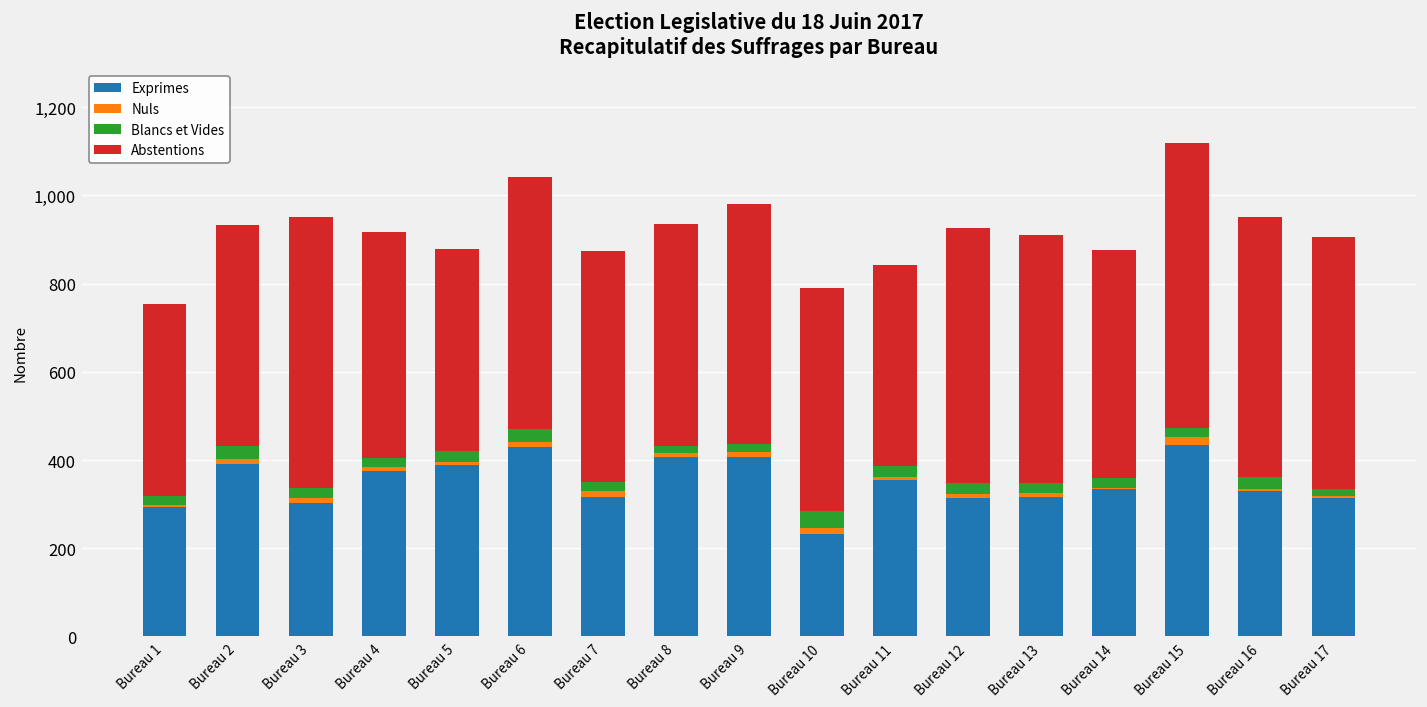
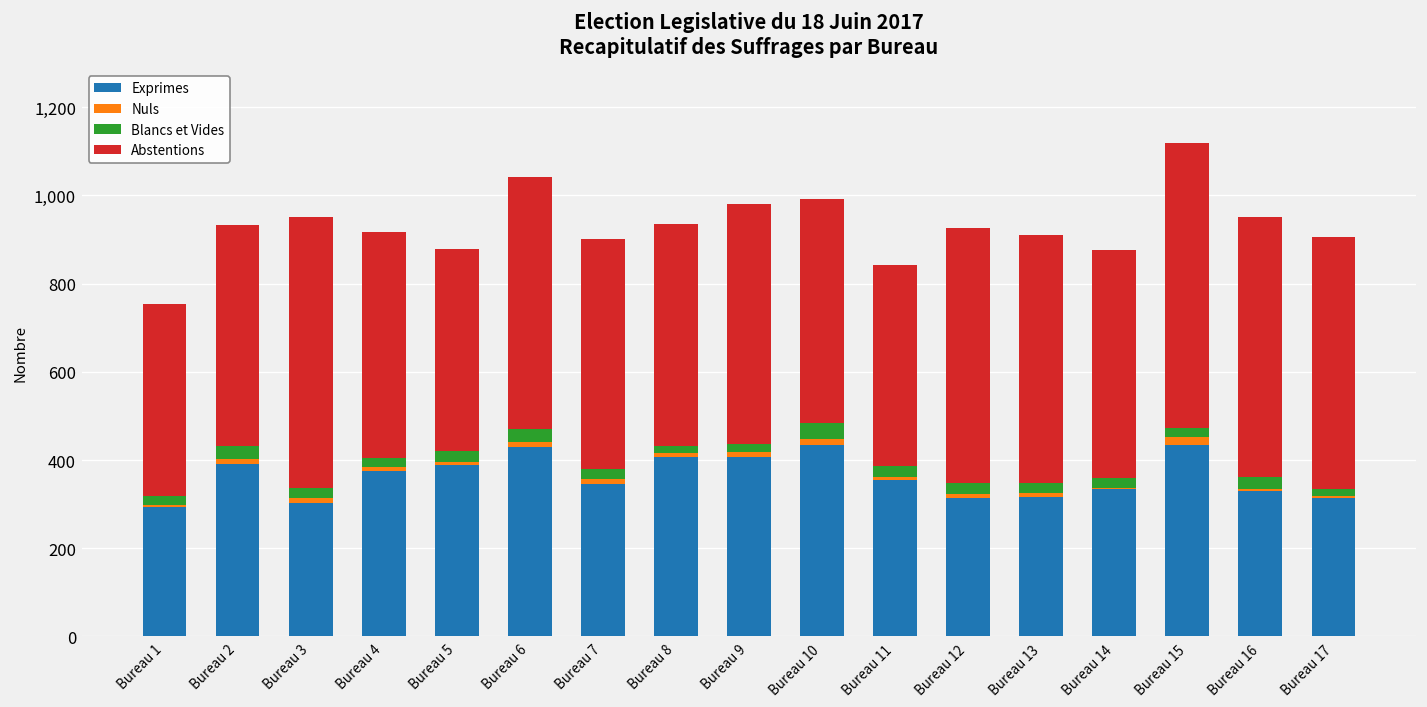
  {
    "Exprimes": {
      "Bureau 1": 290,
      "Bureau 2": 390,
      "Bureau 3": 300,
      "Bureau 4": 380,
      "Bureau 5": 390,
      "Bureau 6": 430,
-     "Bureau 7": 320,
+     "Bureau 7": 350,
      "Bureau 8": 410,
      "Bureau 9": 410,
-     "Bureau 10": 230,
+     "Bureau 10": 430,
      "Bureau 11": 350,
      "Bureau 12": 310,
      "Bureau 13": 320,
      "Bureau 14": 340,
      "Bureau 15": 440,
      "Bureau 16": 330,
      "Bureau 17": 310
    },
    "Nuls": {
      "Bureau 2": 10,
      "Bureau 3": 10,
      "Bureau 4": 10,
      "Bureau 6": 10,
      "Bureau 7": 10,
      "Bureau 8": 10,
      "Bureau 9": 10,
      "Bureau 10": 20,
      "Bureau 11": 10,
      "Bureau 12": 10,
      "Bureau 13": 10,
      "Bureau 15": 20
    }
  }
